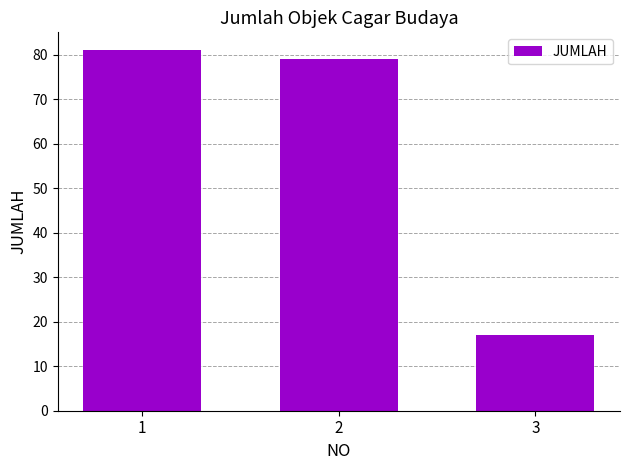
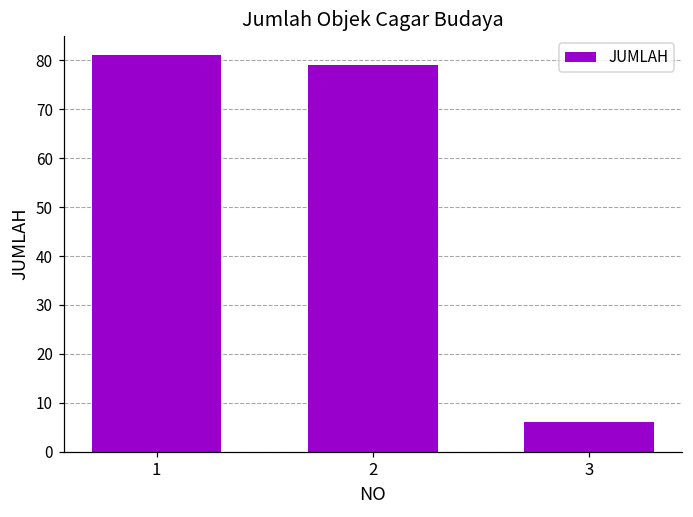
  {
    "1": 81,
    "2": 79,
-   "3": 17
+   "3": 6
  }
